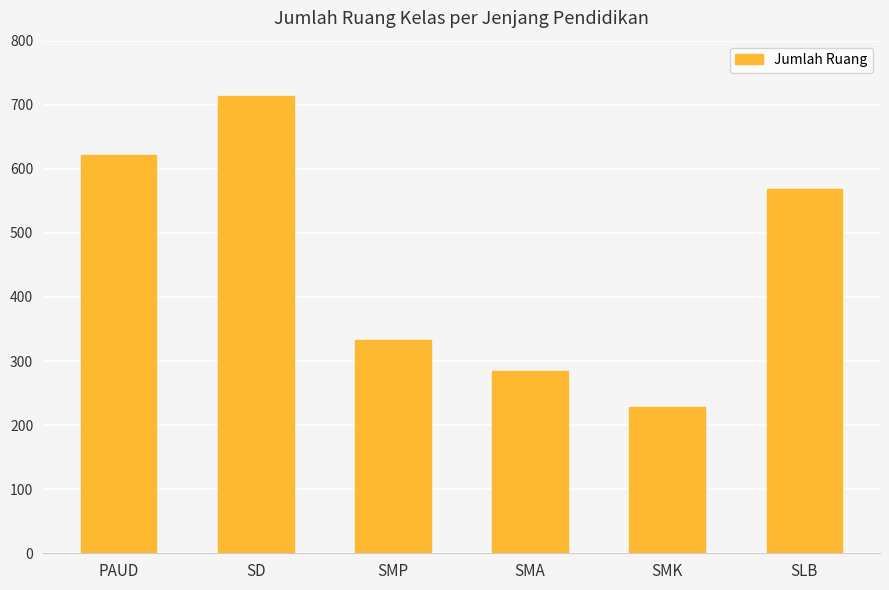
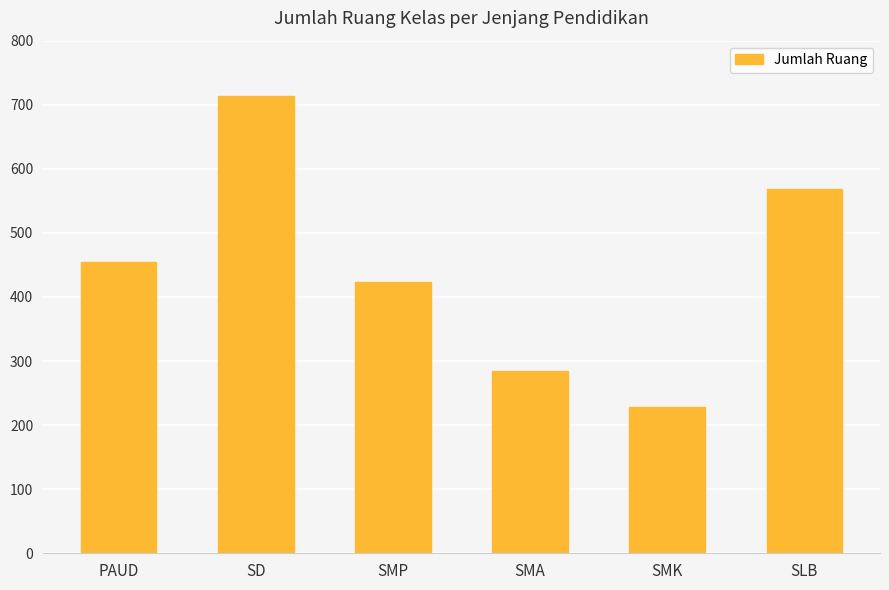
  {
-   "PAUD": 620,
+   "PAUD": 460,
    "SD": 710,
-   "SMP": 330,
+   "SMP": 420,
    "SMA": 290,
    "SMK": 230,
    "SLB": 570
  }
